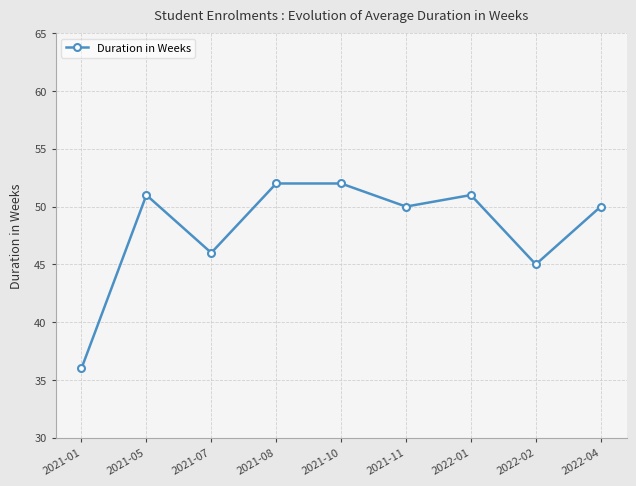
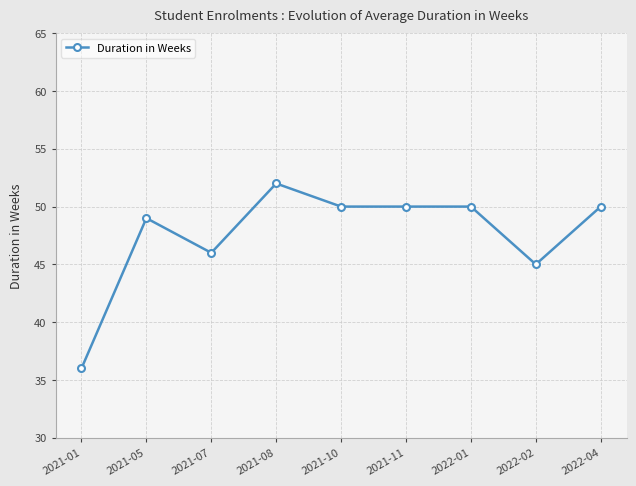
  {
    "2021-01": 36,
-   "2021-05": 51,
+   "2021-05": 49,
    "2021-07": 46,
    "2021-08": 52,
-   "2021-10": 52,
+   "2021-10": 50,
    "2021-11": 50,
-   "2022-01": 51,
+   "2022-01": 50,
    "2022-02": 45,
    "2022-04": 50
  }
